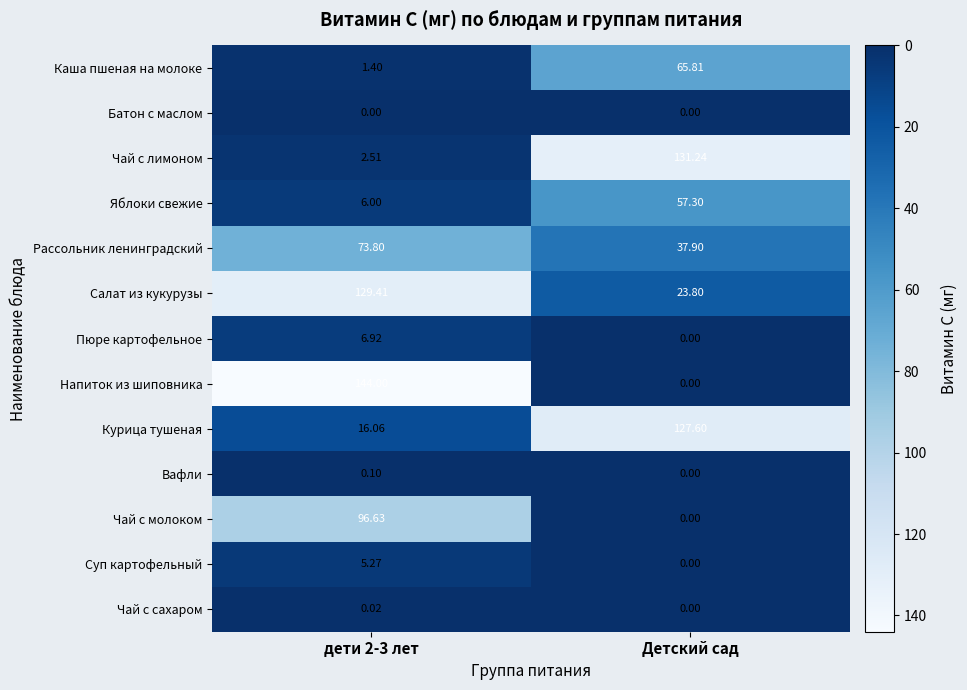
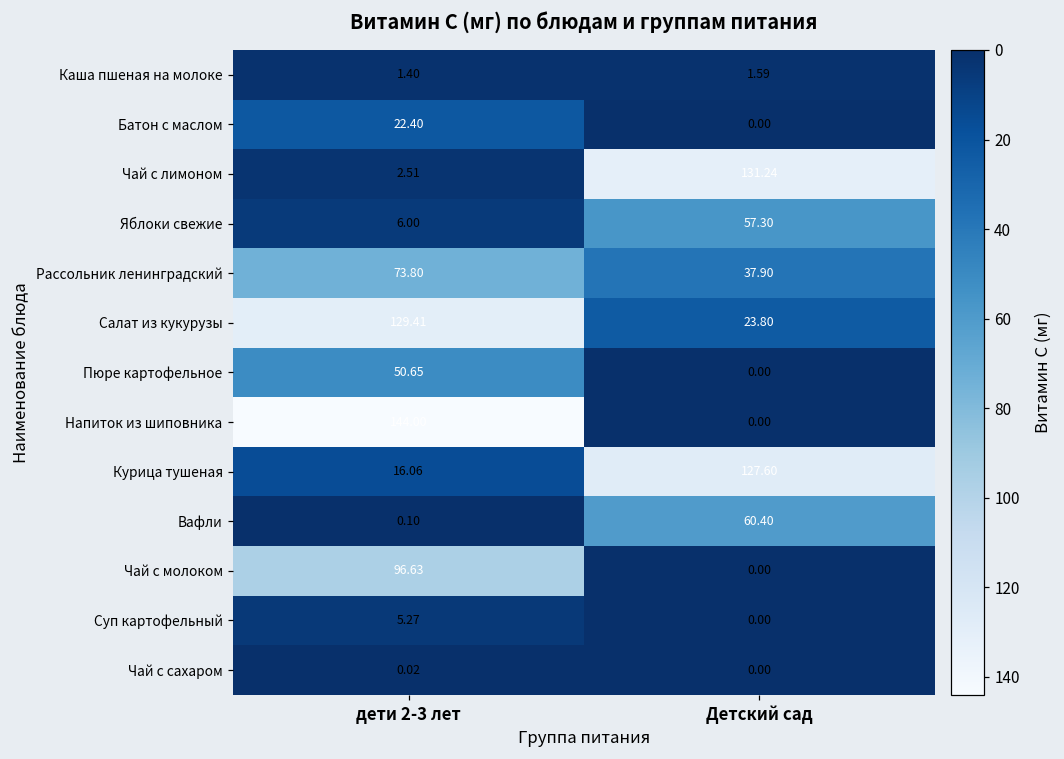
  {
    "Каша пшеная на молоке": {
      "дети 2-3 лет": 1.40,
-     "Детский сад": 65.81
+     "Детский сад": 1.59
    },
    "Батон с маслом": {
-     "дети 2-3 лет": 0.00,
+     "дети 2-3 лет": 22.40,
      "Детский сад": 0.00
    },
    "Чай с лимоном": {
      "дети 2-3 лет": 2.51
    },
    "Яблоки свежие": {
      "дети 2-3 лет": 6.00,
      "Детский сад": 57.30
    },
    "Рассольник ленинградский": {
      "дети 2-3 лет": 73.80,
      "Детский сад": 37.90
    },
    "Салат из кукурузы": {
      "Детский сад": 23.80
    },
    "Пюре картофельное": {
-     "дети 2-3 лет": 6.92,
+     "дети 2-3 лет": 50.65,
      "Детский сад": 0.00
    },
    "Напиток из шиповника": {
      "Детский сад": 0.00
    },
    "Курица тушеная": {
      "дети 2-3 лет": 16.06
    },
    "Вафли": {
      "дети 2-3 лет": 0.10,
-     "Детский сад": 0.00
+     "Детский сад": 60.40
    },
    "Чай с молоком": {
      "дети 2-3 лет": 96.63,
      "Детский сад": 0.00
    },
    "Суп картофельный": {
      "дети 2-3 лет": 5.27,
      "Детский сад": 0.00
    },
    "Чай с сахаром": {
      "дети 2-3 лет": 0.02,
      "Детский сад": 0.00
    }
  }
